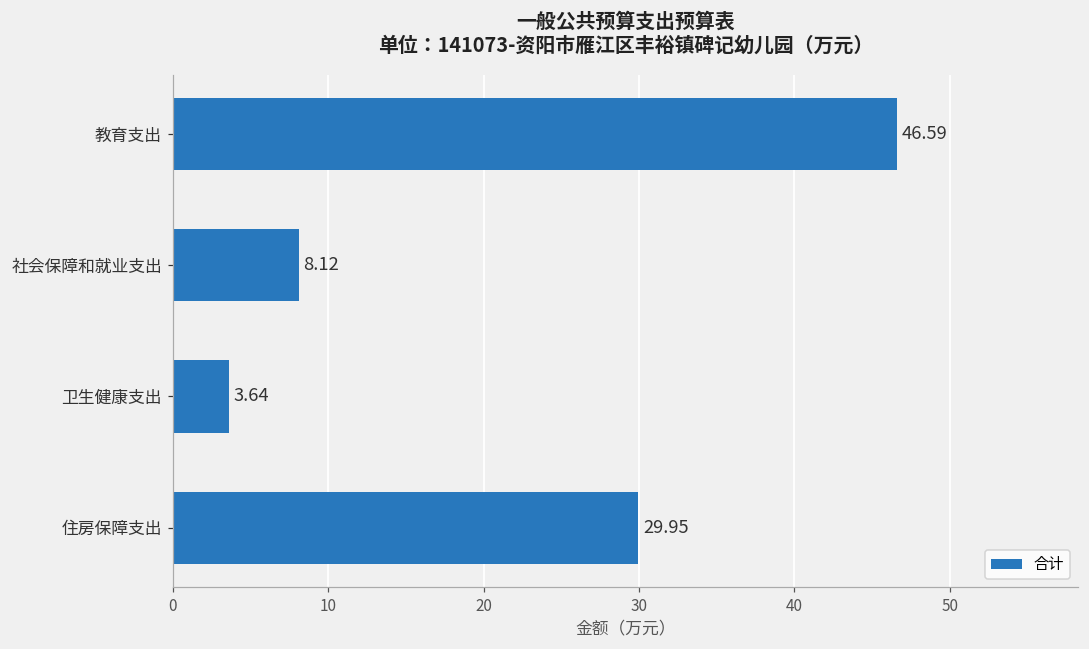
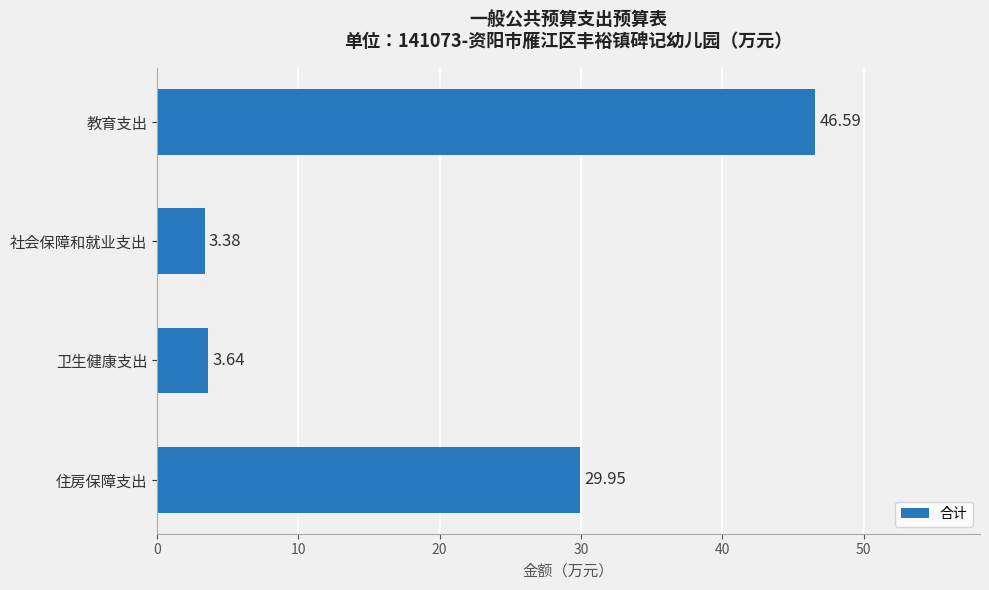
  {
    "教育支出": 46.59,
-   "社会保障和就业支出": 8.12,
+   "社会保障和就业支出": 3.38,
    "卫生健康支出": 3.64,
    "住房保障支出": 29.95
  }
